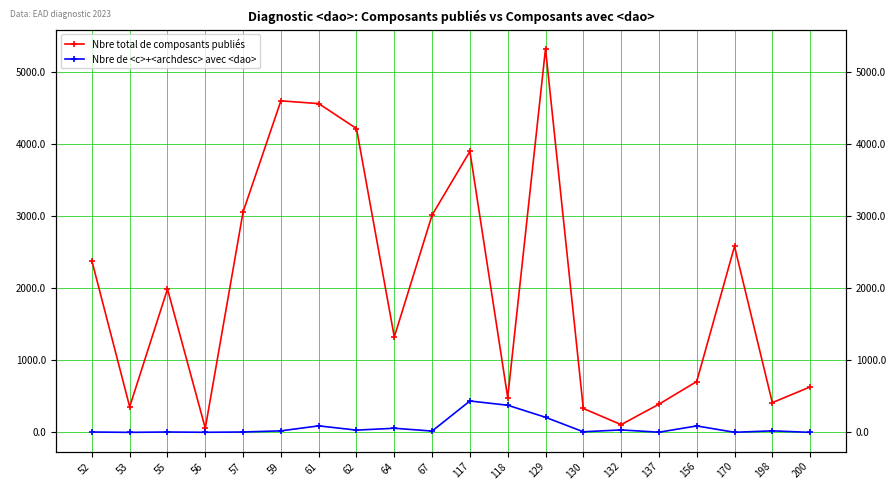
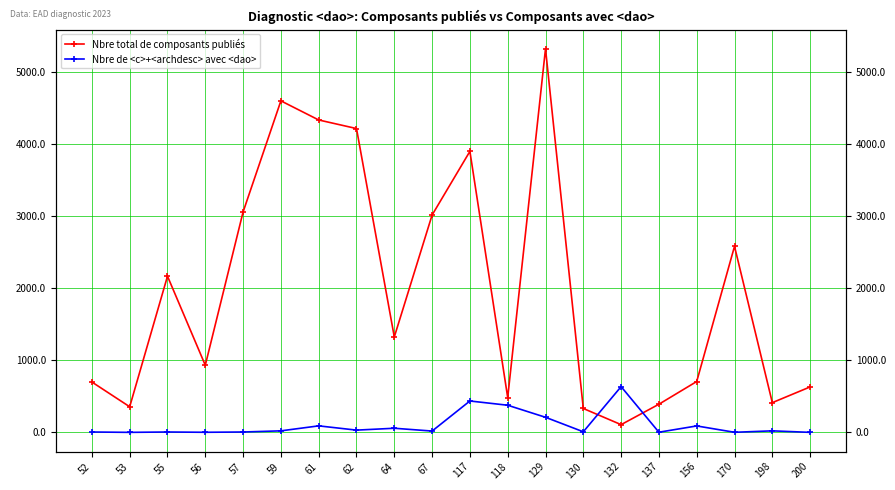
  {
    "Nbre total de composants publiés": {
-     "52": 2400,
+     "52": 700,
      "53": 400,
-     "55": 2000,
-     "56": 100,
+     "55": 2200,
+     "56": 900,
      "57": 3100,
      "59": 4600,
-     "61": 4600,
+     "61": 4300,
      "62": 4200,
      "64": 1300,
      "67": 3000,
      "117": 3900,
      "118": 500,
      "129": 5300,
      "130": 300,
      "132": 100,
      "137": 400,
      "156": 700,
      "170": 2600,
      "198": 400,
      "200": 600
    },
    "Nbre de <c>+<archdesc> avec <dao>": {
      "52": 0,
      "53": 0,
      "55": 0,
      "56": 0,
      "57": 0,
      "59": 0,
      "61": 100,
      "62": 0,
      "64": 100,
      "67": 0,
      "117": 400,
      "118": 400,
      "129": 200,
      "130": 0,
-     "132": 0,
+     "132": 600,
      "137": 0,
      "156": 100,
      "170": 0,
      "198": 0,
      "200": 0
    }
  }
